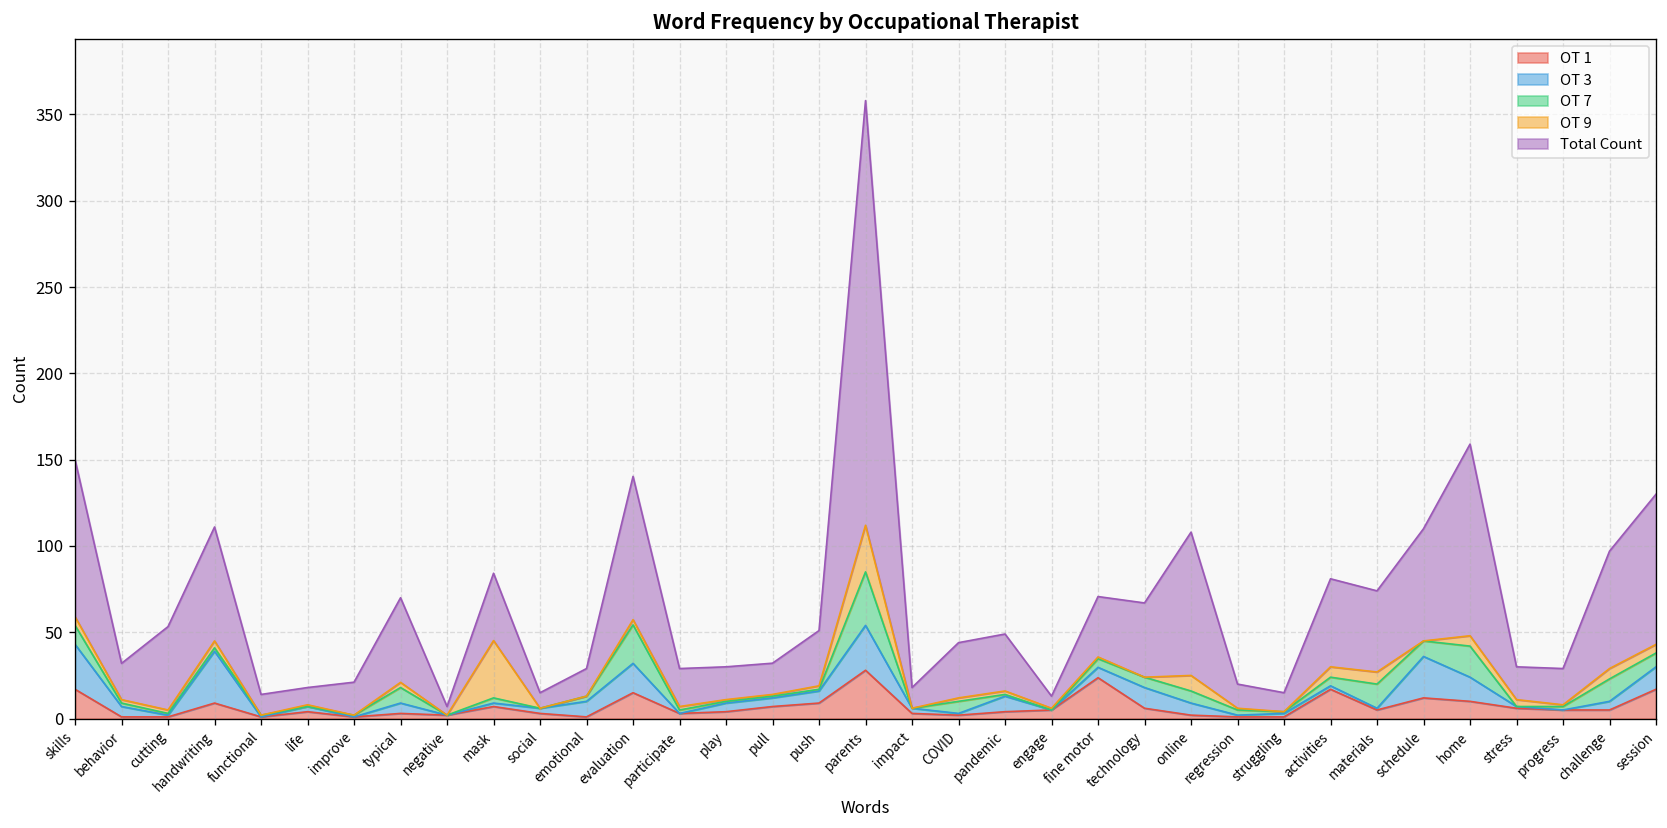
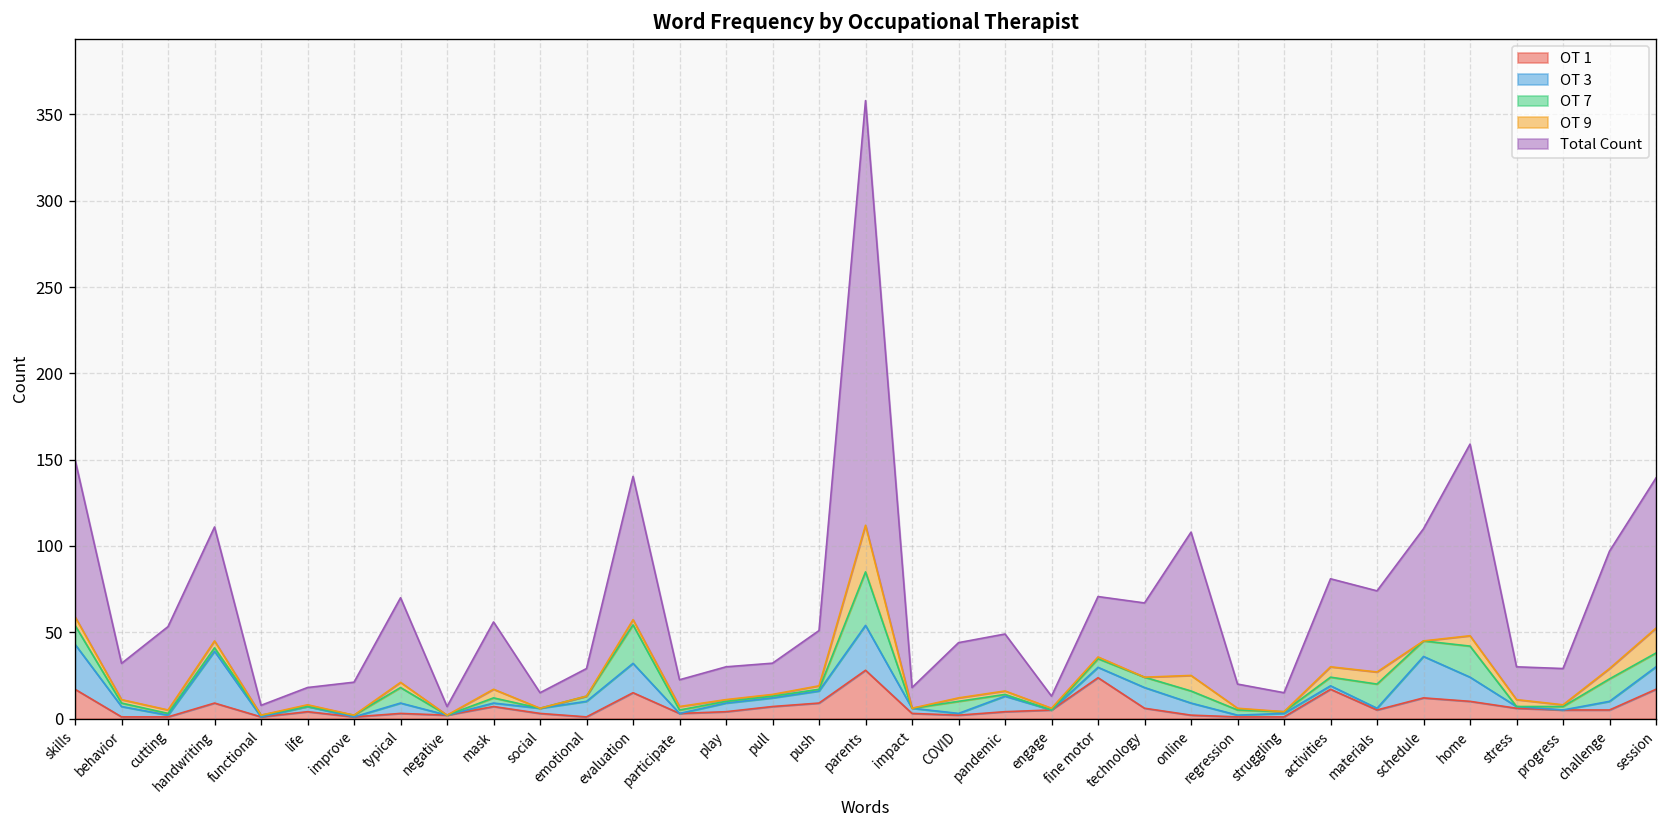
  {
    "OT 1": {
      "skills": 17,
      "behavior": 1,
      "handwriting": 9,
      "life": 4,
      "typical": 3,
      "mask": 7,
      "social": 3,
      "emotional": 1,
      "evaluation": 15,
      "play": 4,
      "pull": 7,
      "push": 9,
      "parents": 28,
      "impact": 3,
      "pandemic": 4,
      "fine motor": 24,
      "technology": 6,
      "online": 2,
      "struggling": 1,
      "activities": 17,
      "schedule": 12,
      "home": 10,
      "challenge": 5,
      "session": 17
    },
    "OT 3": {
      "skills": 26,
      "behavior": 6,
      "handwriting": 30,
      "typical": 6,
      "mask": 2,
      "emotional": 9,
      "evaluation": 17,
      "parents": 26,
      "fine motor": 6,
      "technology": 12,
      "online": 7,
      "activities": 2,
      "schedule": 24,
      "home": 14,
      "challenge": 5,
      "session": 13
    },
    "OT 7": {
      "skills": 11,
      "behavior": 2,
      "handwriting": 2,
      "typical": 9,
      "mask": 3,
      "evaluation": 22,
      "participate": 2,
      "parents": 31,
      "COVID": 7,
      "online": 7,
      "activities": 5,
      "materials": 14,
      "home": 18,
      "challenge": 13,
      "session": 8
    },
    "OT 9": {
      "skills": 5,
      "behavior": 2,
      "cutting": 2,
      "handwriting": 4,
      "typical": 3,
-     "mask": 33,
+     "mask": 5,
      "evaluation": 3,
      "participate": 2,
      "push": 2,
      "parents": 27,
      "COVID": 2,
      "pandemic": 2,
      "online": 9,
      "activities": 6,
      "materials": 7,
      "home": 6,
      "stress": 4,
      "challenge": 6,
-     "session": 5
+     "session": 14
    },
    "Total Count": {
      "skills": 91,
      "behavior": 21,
      "cutting": 48,
      "handwriting": 66,
-     "functional": 12,
+     "functional": 6,
      "life": 10,
      "improve": 19,
      "typical": 49,
      "negative": 5,
      "mask": 39,
      "social": 9,
      "emotional": 16,
      "evaluation": 83,
-     "participate": 22,
+     "participate": 16,
      "play": 19,
      "pull": 18,
      "push": 32,
      "parents": 246,
      "impact": 12,
      "COVID": 32,
      "pandemic": 33,
      "engage": 7,
      "fine motor": 35,
      "technology": 43,
      "online": 83,
      "regression": 14,
      "struggling": 11,
      "activities": 51,
      "materials": 47,
      "schedule": 65,
      "home": 111,
      "stress": 19,
      "progress": 21,
      "challenge": 68,
      "session": 87
    }
  }
